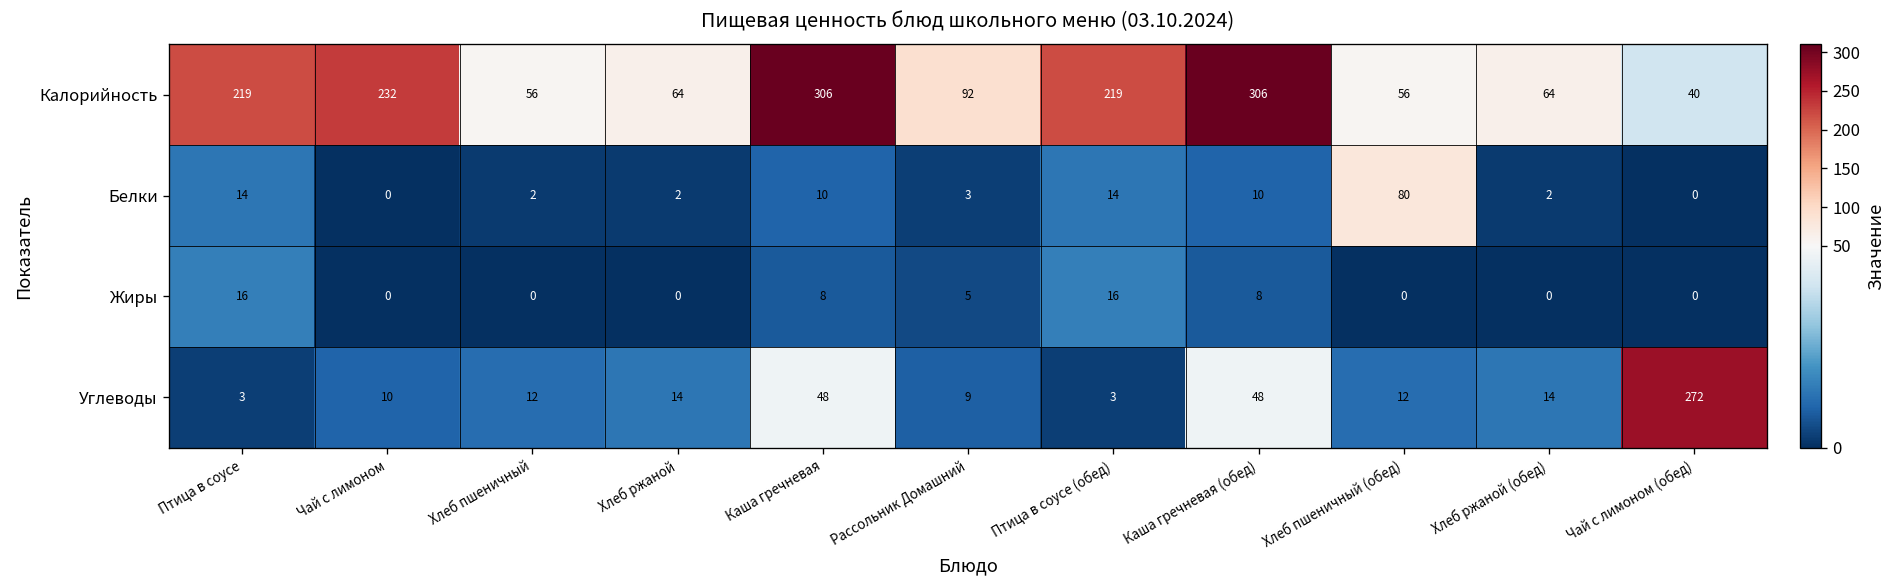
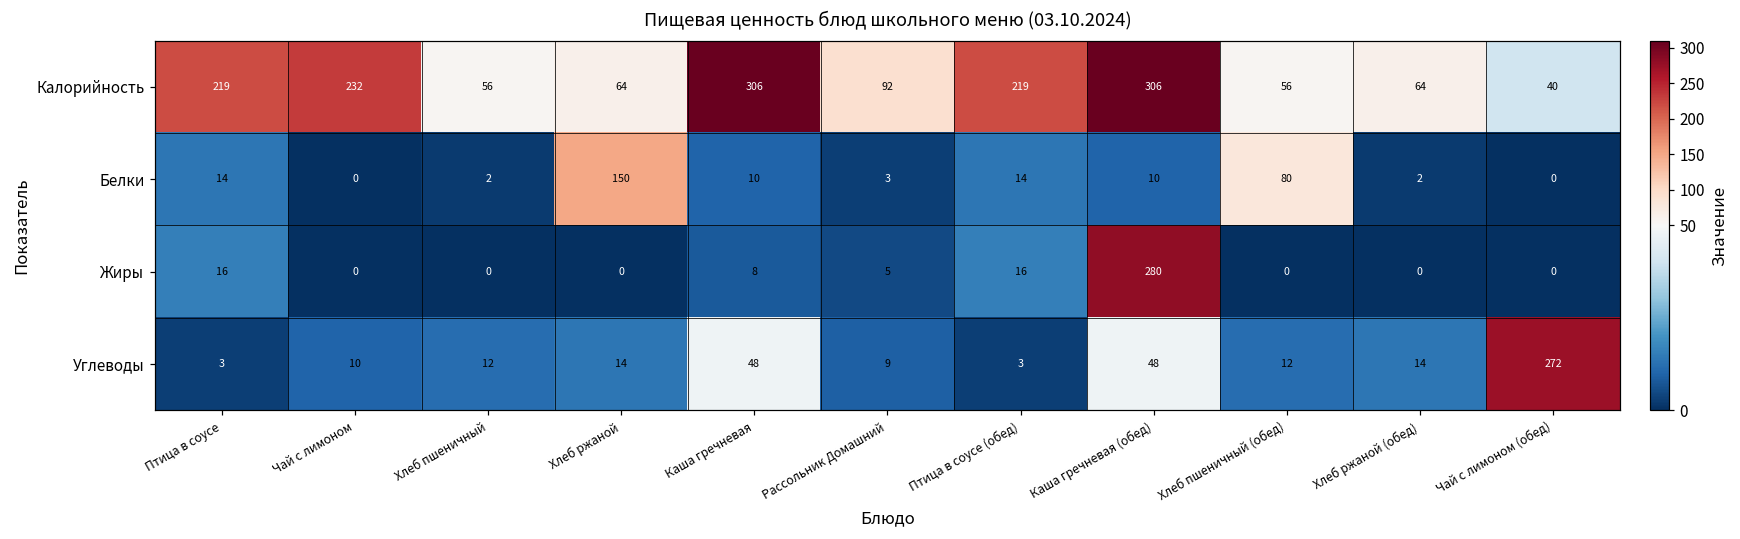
  {
    "Калорийность": {
      "Птица в соусе": 219,
      "Чай с лимоном": 232,
      "Хлеб пшеничный": 56,
      "Хлеб ржаной": 64,
      "Каша гречневая": 306,
      "Рассольник Домашний": 92,
      "Птица в соусе (обед)": 219,
      "Каша гречневая (обед)": 306,
      "Хлеб пшеничный (обед)": 56,
      "Хлеб ржаной (обед)": 64,
      "Чай с лимоном (обед)": 40
    },
    "Белки": {
      "Птица в соусе": 14,
      "Чай с лимоном": 0,
      "Хлеб пшеничный": 2,
-     "Хлеб ржаной": 2,
+     "Хлеб ржаной": 150,
      "Каша гречневая": 10,
      "Рассольник Домашний": 3,
      "Птица в соусе (обед)": 14,
      "Каша гречневая (обед)": 10,
      "Хлеб пшеничный (обед)": 80,
      "Хлеб ржаной (обед)": 2,
      "Чай с лимоном (обед)": 0
    },
    "Жиры": {
      "Птица в соусе": 16,
      "Чай с лимоном": 0,
      "Хлеб пшеничный": 0,
      "Хлеб ржаной": 0,
      "Каша гречневая": 8,
      "Рассольник Домашний": 5,
      "Птица в соусе (обед)": 16,
-     "Каша гречневая (обед)": 8,
+     "Каша гречневая (обед)": 280,
      "Хлеб пшеничный (обед)": 0,
      "Хлеб ржаной (обед)": 0,
      "Чай с лимоном (обед)": 0
    },
    "Углеводы": {
      "Птица в соусе": 3,
      "Чай с лимоном": 10,
      "Хлеб пшеничный": 12,
      "Хлеб ржаной": 14,
      "Каша гречневая": 48,
      "Рассольник Домашний": 9,
      "Птица в соусе (обед)": 3,
      "Каша гречневая (обед)": 48,
      "Хлеб пшеничный (обед)": 12,
      "Хлеб ржаной (обед)": 14,
      "Чай с лимоном (обед)": 272
    }
  }
